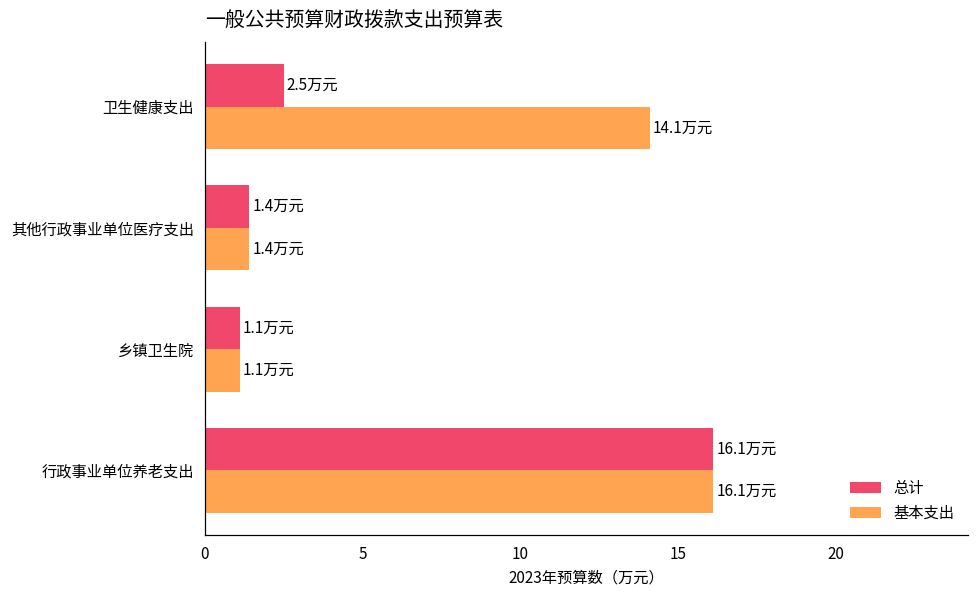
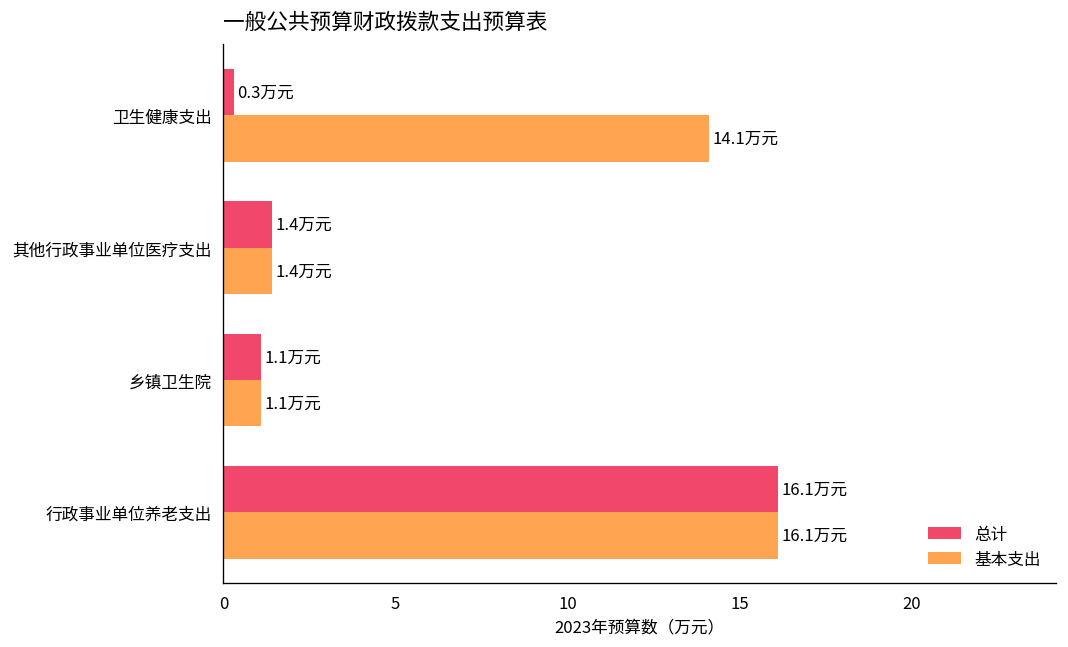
  {
    "总计": {
-     "卫生健康支出": 2.5,
+     "卫生健康支出": 0.3,
      "其他行政事业单位医疗支出": 1.4,
      "乡镇卫生院": 1.1,
      "行政事业单位养老支出": 16.1
    },
    "基本支出": {
      "卫生健康支出": 14.1,
      "其他行政事业单位医疗支出": 1.4,
      "乡镇卫生院": 1.1,
      "行政事业单位养老支出": 16.1
    }
  }
